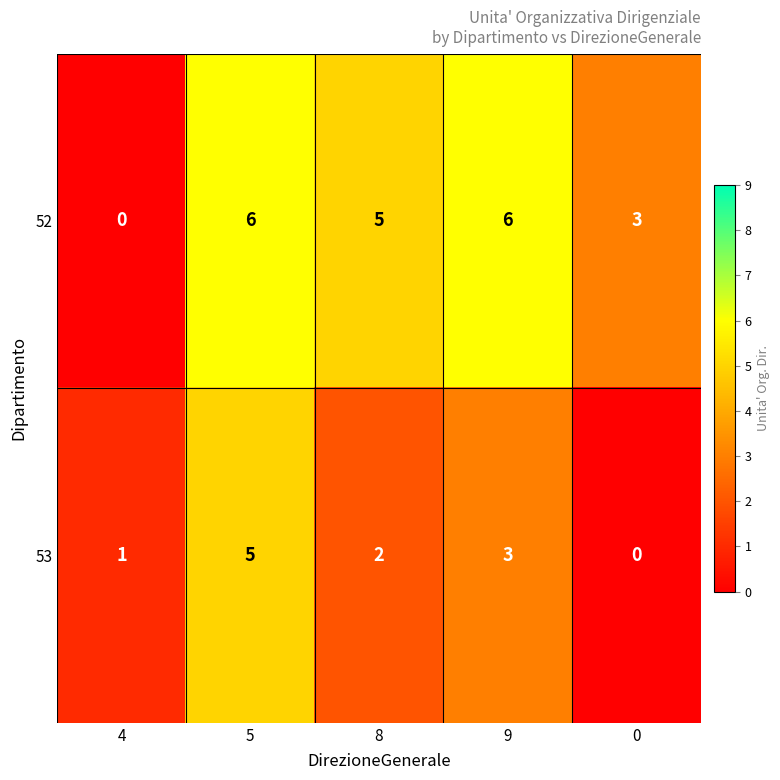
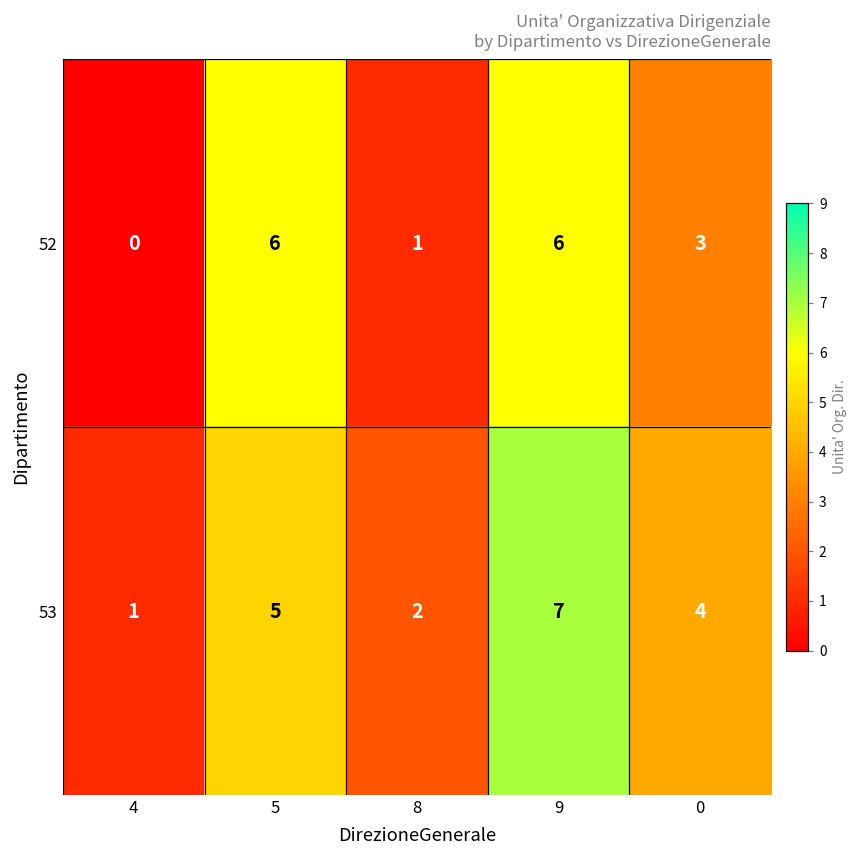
  {
    "52": {
      "4": 0,
      "5": 6,
-     "8": 5,
+     "8": 1,
      "9": 6,
      "0": 3
    },
    "53": {
      "4": 1,
      "5": 5,
      "8": 2,
-     "9": 3,
-     "0": 0
+     "9": 7,
+     "0": 4
    }
  }
